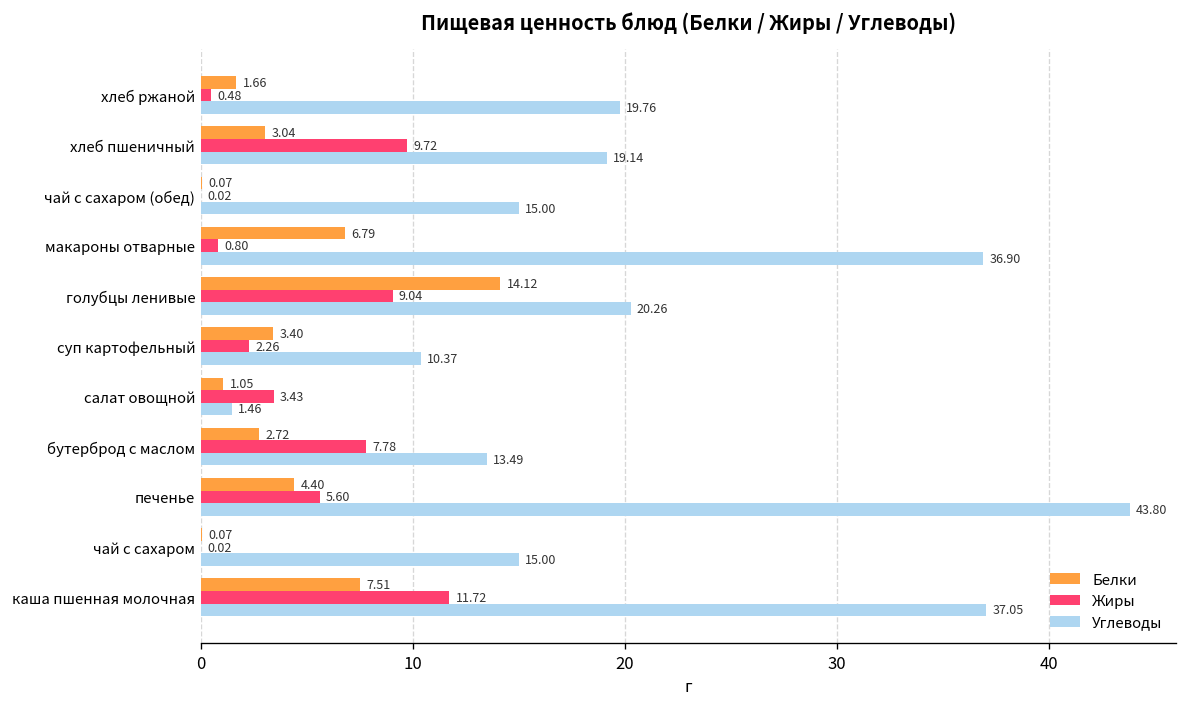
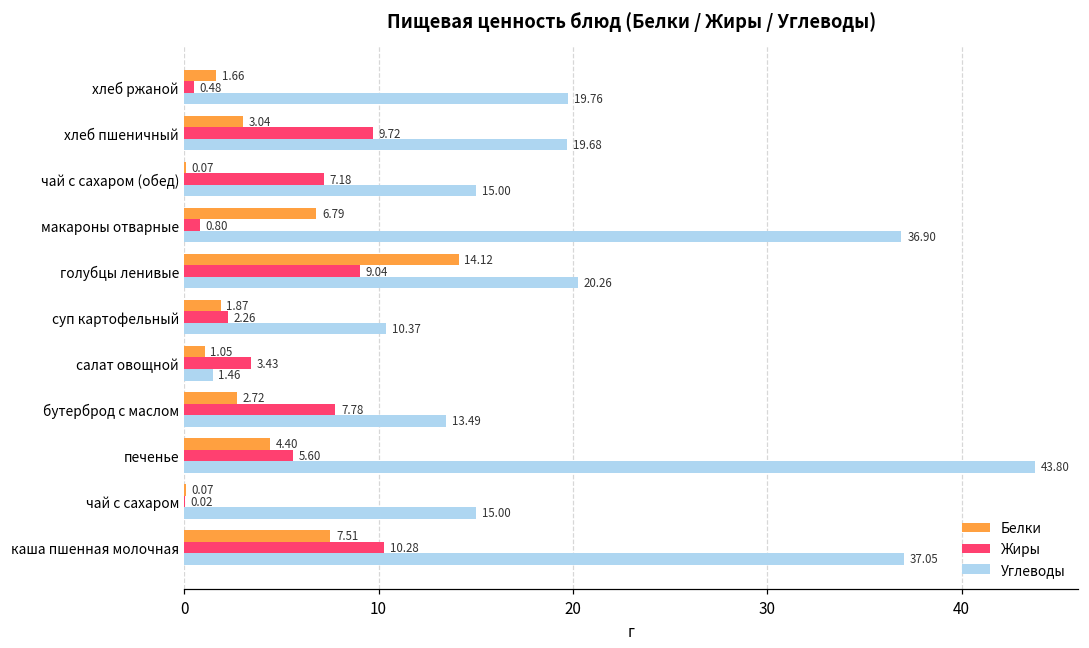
  {
    "Белки": {
      "хлеб ржаной": 1.66,
      "хлеб пшеничный": 3.04,
      "чай с сахаром (обед)": 0.07,
      "макароны отварные": 6.79,
      "голубцы ленивые": 14.12,
-     "суп картофельный": 3.40,
+     "суп картофельный": 1.87,
      "салат овощной": 1.05,
      "бутерброд с маслом": 2.72,
      "печенье": 4.40,
      "чай с сахаром": 0.07,
      "каша пшенная молочная": 7.51
    },
    "Жиры": {
      "хлеб ржаной": 0.48,
      "хлеб пшеничный": 9.72,
-     "чай с сахаром (обед)": 0.02,
+     "чай с сахаром (обед)": 7.18,
      "макароны отварные": 0.80,
      "голубцы ленивые": 9.04,
      "суп картофельный": 2.26,
      "салат овощной": 3.43,
      "бутерброд с маслом": 7.78,
      "печенье": 5.60,
      "чай с сахаром": 0.02,
-     "каша пшенная молочная": 11.72
+     "каша пшенная молочная": 10.28
    },
    "Углеводы": {
      "хлеб ржаной": 19.76,
-     "хлеб пшеничный": 19.14,
+     "хлеб пшеничный": 19.68,
      "чай с сахаром (обед)": 15.00,
      "макароны отварные": 36.90,
      "голубцы ленивые": 20.26,
      "суп картофельный": 10.37,
      "салат овощной": 1.46,
      "бутерброд с маслом": 13.49,
      "печенье": 43.80,
      "чай с сахаром": 15.00,
      "каша пшенная молочная": 37.05
    }
  }
